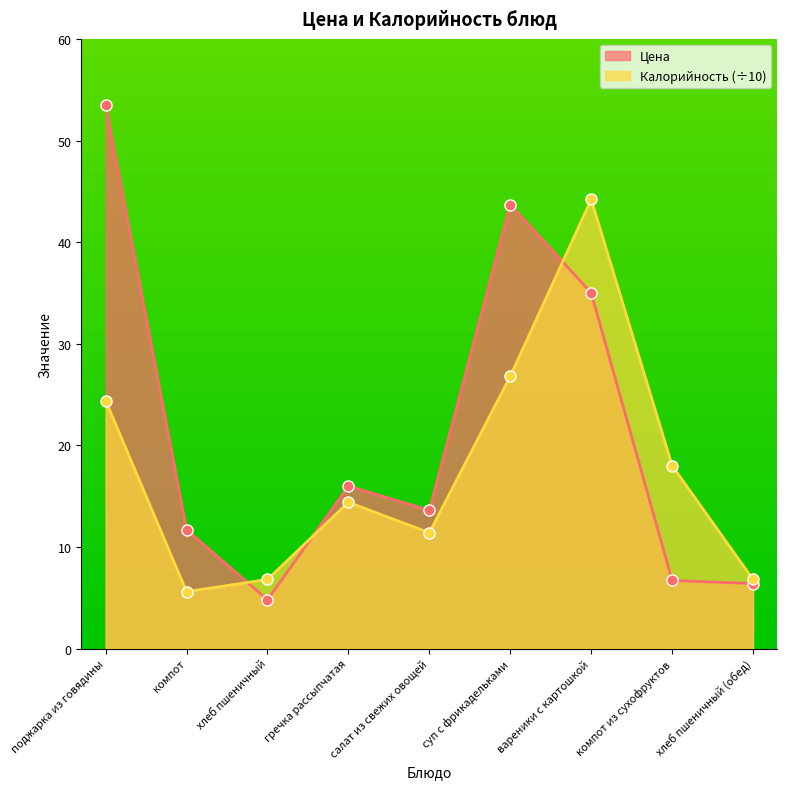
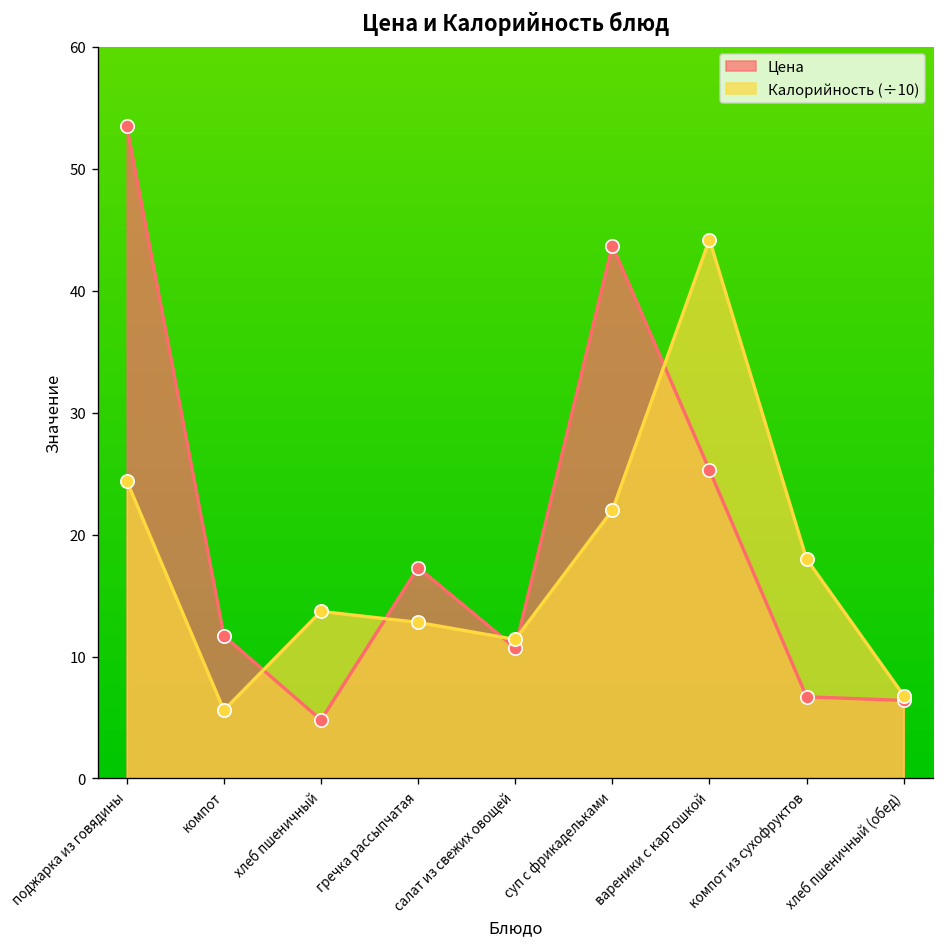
  {
    "Цена": {
      "поджарка из говядины": 53.5,
      "компот": 11.7,
      "хлеб пшеничный": 4.8,
-     "гречка рассыпчатая": 16.0,
-     "салат из свежих овощей": 13.6,
+     "гречка рассыпчатая": 17.3,
+     "салат из свежих овощей": 10.7,
      "суп с фрикадельками": 43.7,
-     "вареники с картошкой": 35.0,
+     "вареники с картошкой": 25.3,
      "компот из сухофруктов": 6.7,
      "хлеб пшеничный (обед)": 6.4
    },
    "Калорийность (÷10)": {
      "поджарка из говядины": 24.4,
      "компот": 5.6,
-     "хлеб пшеничный": 6.8,
-     "гречка рассыпчатая": 14.4,
+     "хлеб пшеничный": 13.7,
+     "гречка рассыпчатая": 12.8,
      "салат из свежих овощей": 11.4,
-     "суп с фрикадельками": 26.8,
+     "суп с фрикадельками": 22.0,
      "вареники с картошкой": 44.2,
      "компот из сухофруктов": 18.0,
      "хлеб пшеничный (обед)": 6.8
    }
  }
